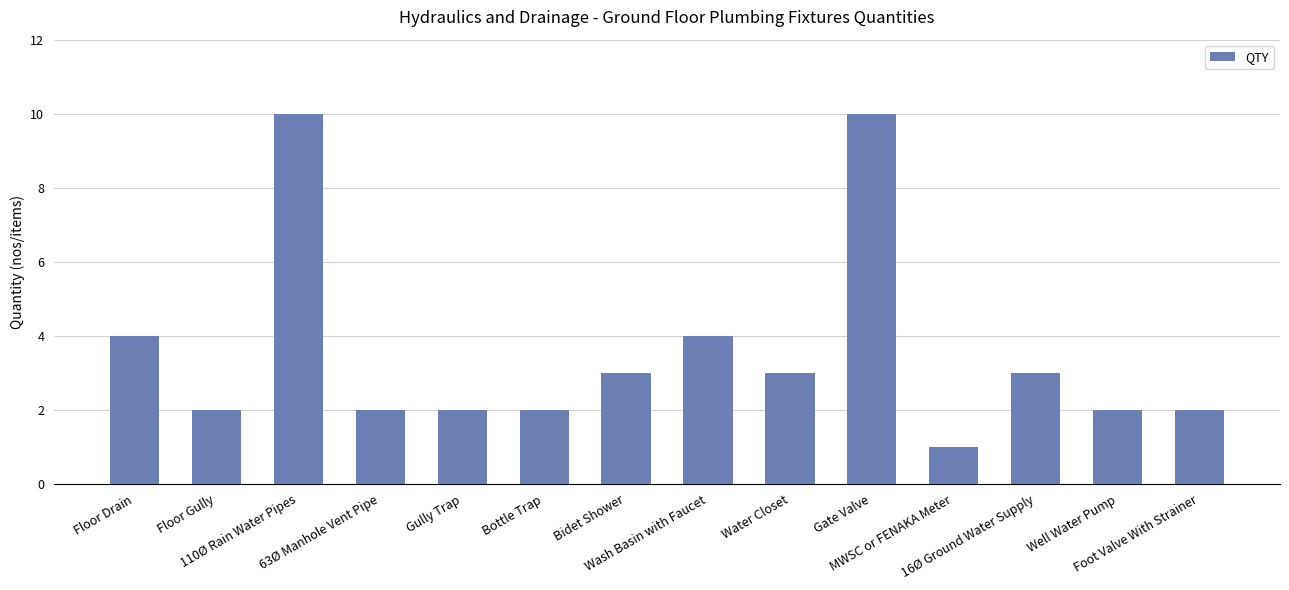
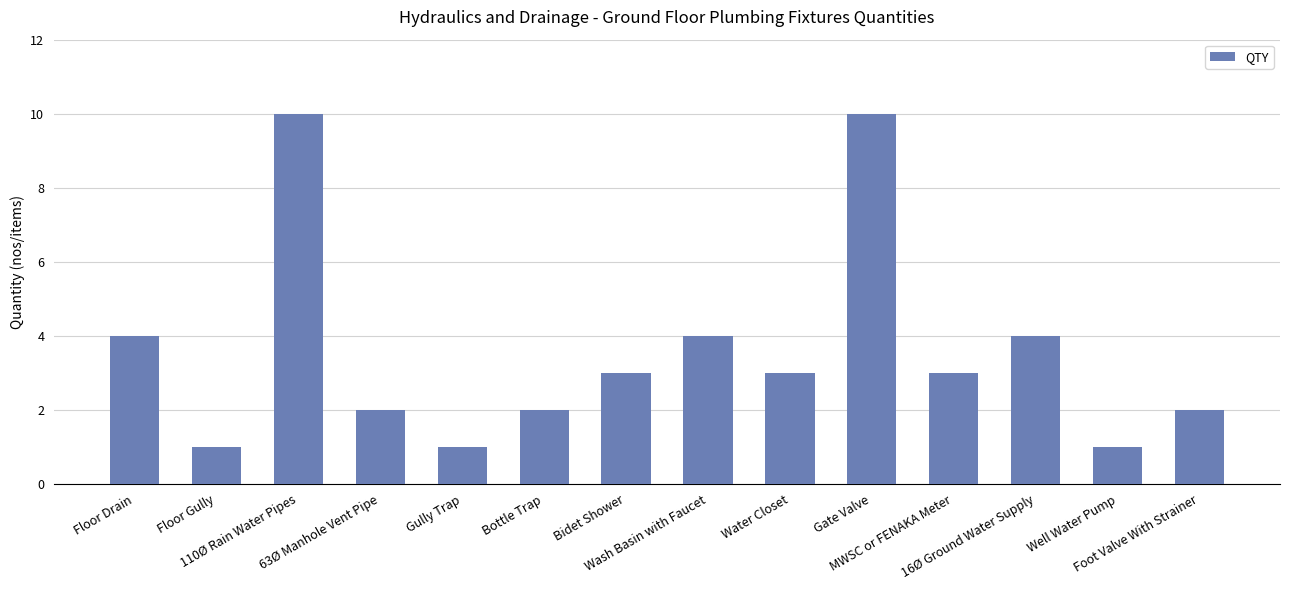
  {
    "Floor Drain": 4,
-   "Floor Gully": 2,
+   "Floor Gully": 1,
    "110Ø Rain Water Pipes": 10,
    "63Ø Manhole Vent Pipe": 2,
-   "Gully Trap": 2,
+   "Gully Trap": 1,
    "Bottle Trap": 2,
    "Bidet Shower": 3,
    "Wash Basin with Faucet": 4,
    "Water Closet": 3,
    "Gate Valve": 10,
-   "MWSC or FENAKA Meter": 1,
-   "16Ø Ground Water Supply": 3,
-   "Well Water Pump": 2,
+   "MWSC or FENAKA Meter": 3,
+   "16Ø Ground Water Supply": 4,
+   "Well Water Pump": 1,
    "Foot Valve With Strainer": 2
  }
